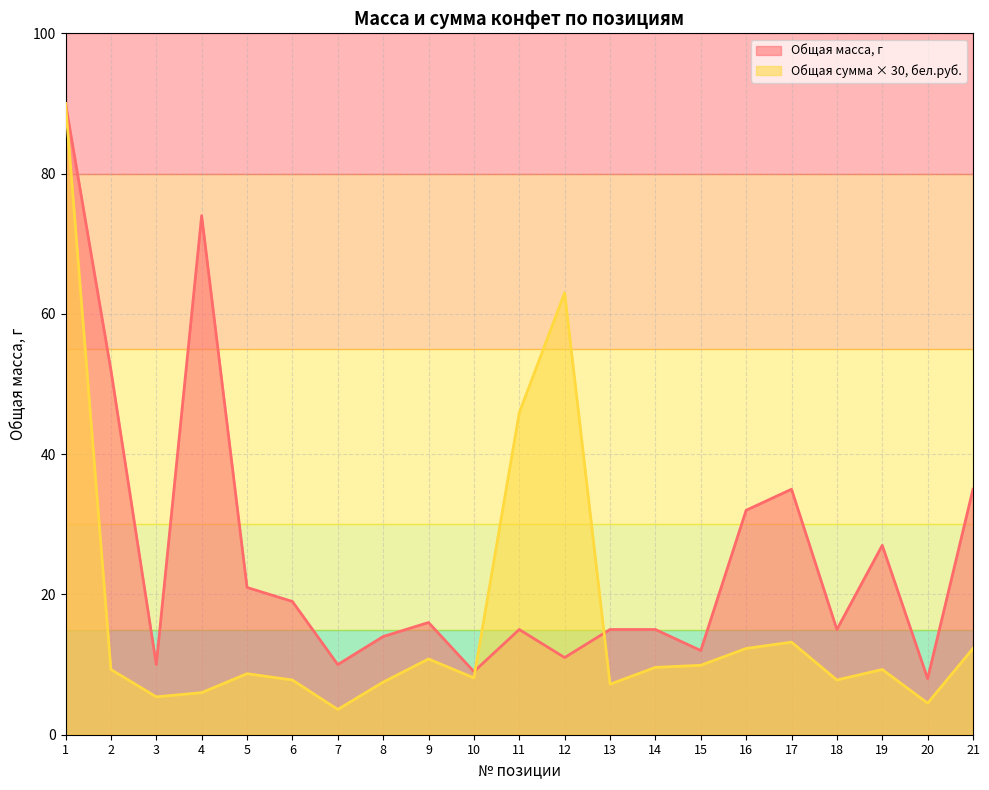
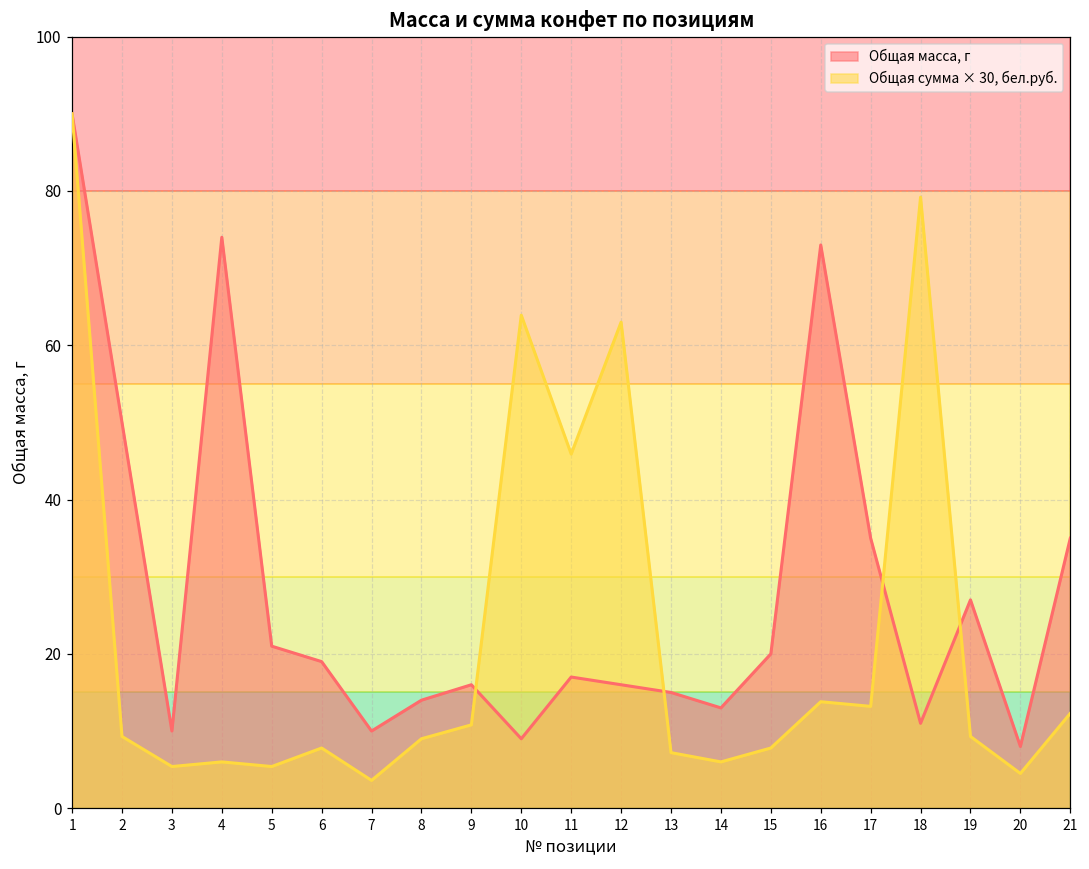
  {
    "Общая масса, г": {
-     "2": 52,
+     "2": 50,
      "3": 10,
      "4": 74,
      "5": 21,
      "6": 19,
      "7": 10,
      "8": 14,
      "9": 16,
      "10": 9,
-     "11": 15,
-     "12": 11,
+     "11": 17,
+     "12": 16,
      "13": 15,
-     "14": 15,
-     "15": 12,
-     "16": 32,
+     "14": 13,
+     "15": 20,
+     "16": 73,
      "17": 35,
-     "18": 15,
+     "18": 11,
      "19": 27,
      "20": 8,
      "21": 35
    },
    "Общая сумма × 30, бел.руб.": {
      "2": 9,
      "3": 5,
      "4": 6,
-     "5": 9,
+     "5": 5,
      "6": 8,
      "7": 4,
-     "8": 8,
+     "8": 9,
      "9": 11,
-     "10": 8,
+     "10": 64,
      "11": 46,
      "12": 63,
      "13": 7,
-     "14": 10,
-     "15": 10,
-     "16": 12,
+     "14": 6,
+     "15": 8,
+     "16": 14,
      "17": 13,
-     "18": 8,
+     "18": 79,
      "19": 9,
      "20": 5,
      "21": 12
    }
  }
